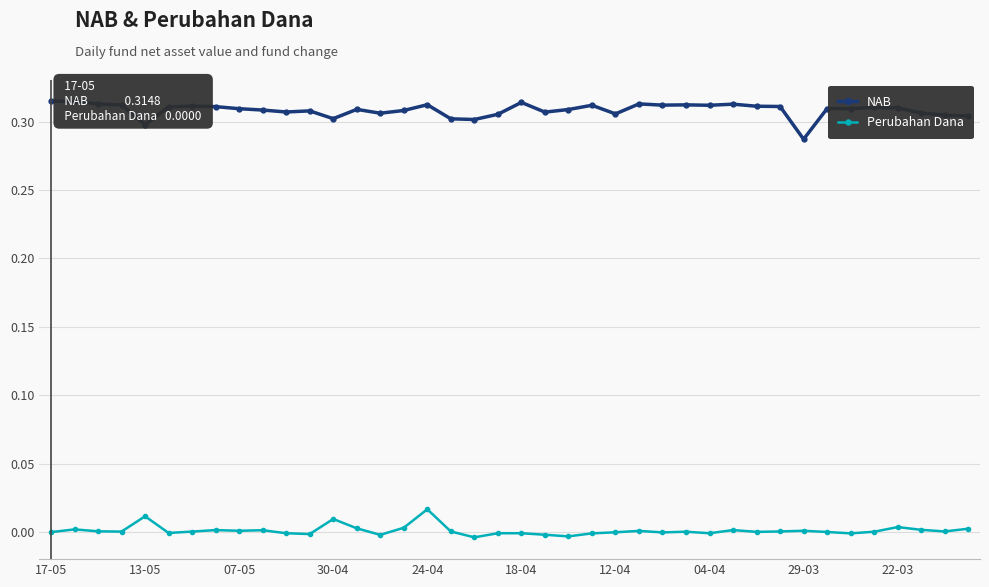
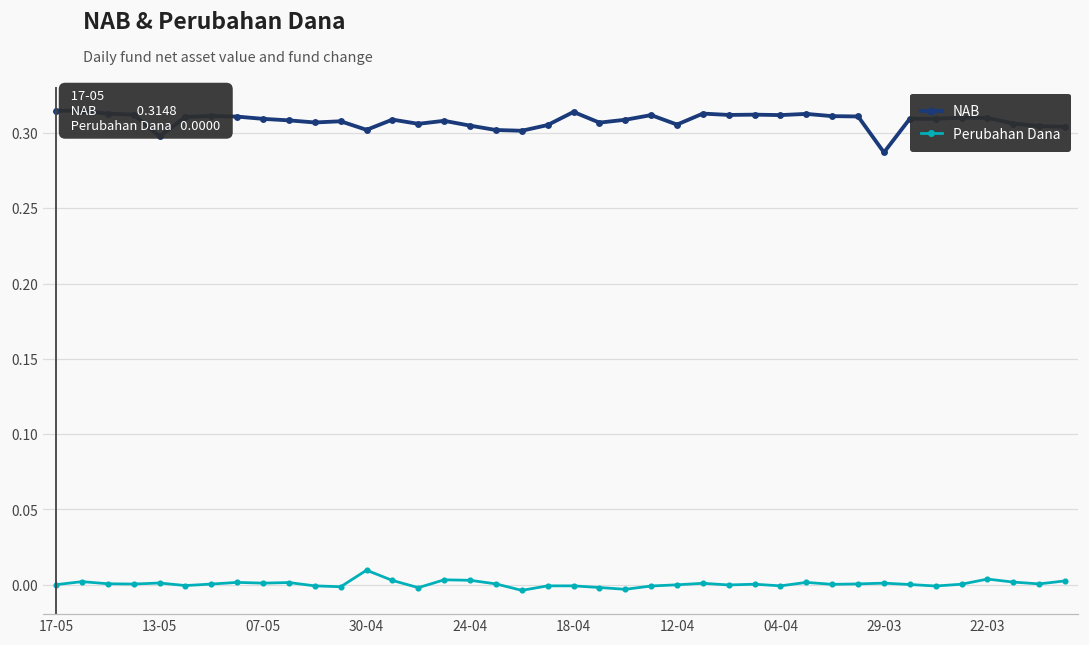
  {
    "NAB": {
      "17-05": 0.315,
      "07-05": 0.309,
      "30-04": 0.302,
-     "24-04": 0.312,
+     "24-04": 0.305,
      "18-04": 0.314,
      "12-04": 0.306,
      "04-04": 0.312,
      "29-03": 0.287
    },
    "Perubahan Dana": {
      "17-05": 0.000,
-     "13-05": 0.012,
+     "13-05": 0.001,
      "07-05": 0.001,
      "30-04": 0.010,
-     "24-04": 0.017,
+     "24-04": 0.003,
      "18-04": -0.001,
      "12-04": 0.000,
      "04-04": -0.001,
      "29-03": 0.001,
      "22-03": 0.004
    }
  }
